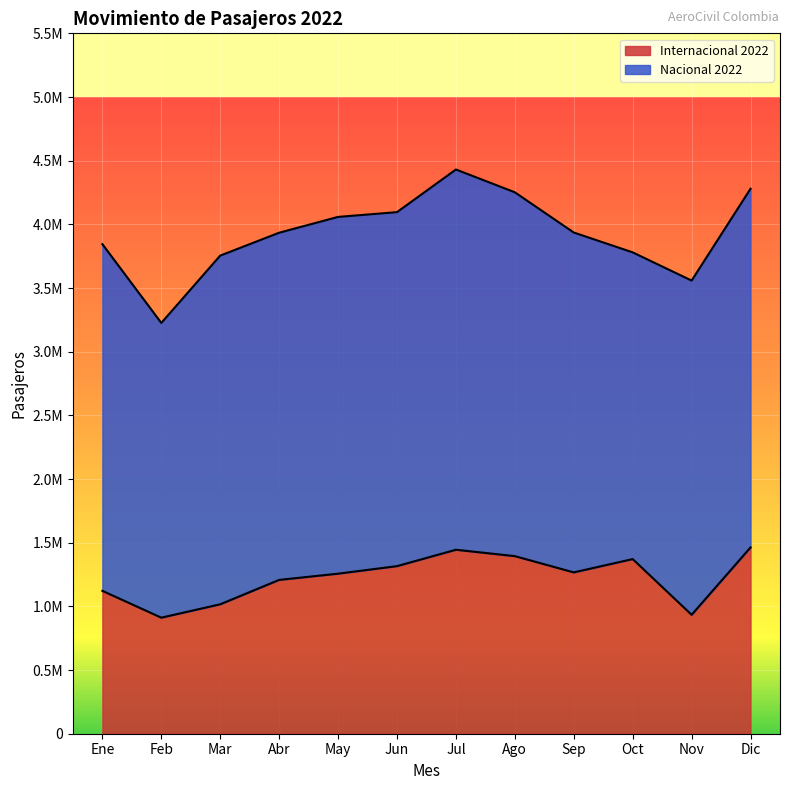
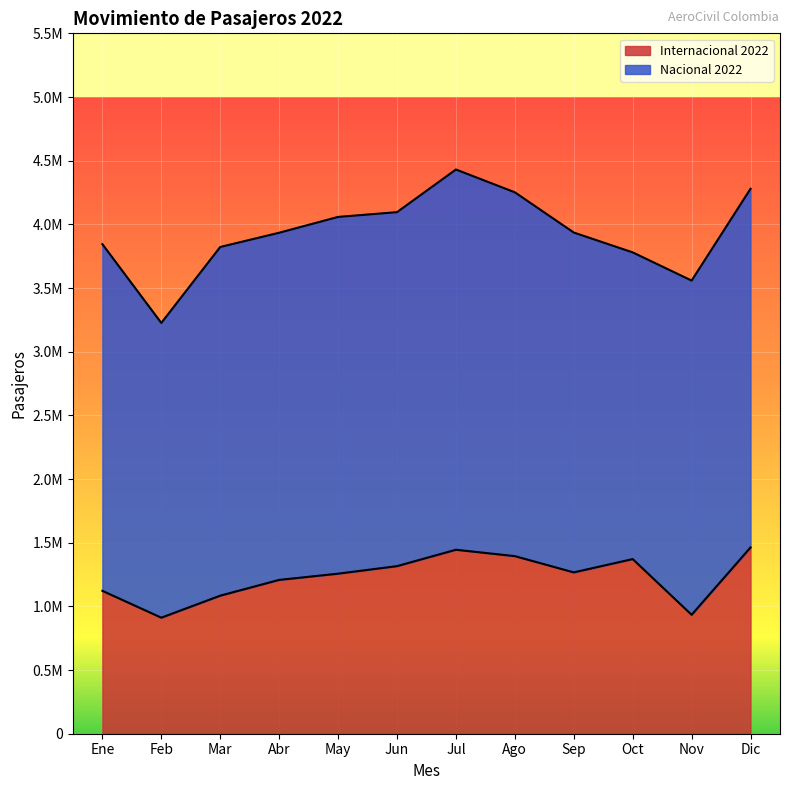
  {
    "Internacional 2022": {
      "Ene": 1120000,
      "Feb": 910000,
-     "Mar": 1020000,
+     "Mar": 1080000,
      "Abr": 1210000,
      "May": 1260000,
      "Jun": 1320000,
      "Jul": 1440000,
      "Ago": 1390000,
      "Sep": 1270000,
      "Oct": 1370000,
      "Nov": 930000,
      "Dic": 1460000
    },
    "Nacional 2022": {
      "Ene": 2720000,
      "Feb": 2310000,
      "Mar": 2740000,
      "Abr": 2730000,
      "May": 2800000,
      "Jun": 2780000,
      "Jul": 2990000,
      "Ago": 2860000,
      "Sep": 2670000,
      "Oct": 2410000,
      "Nov": 2620000,
      "Dic": 2820000
    }
  }
